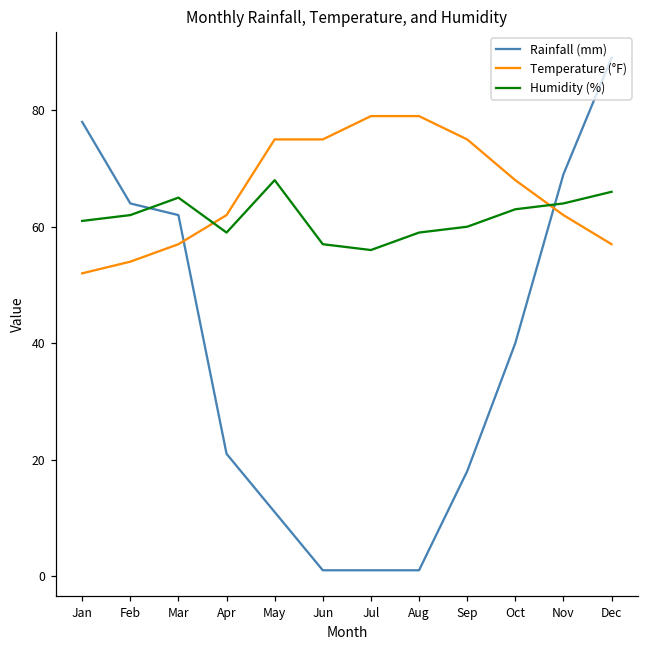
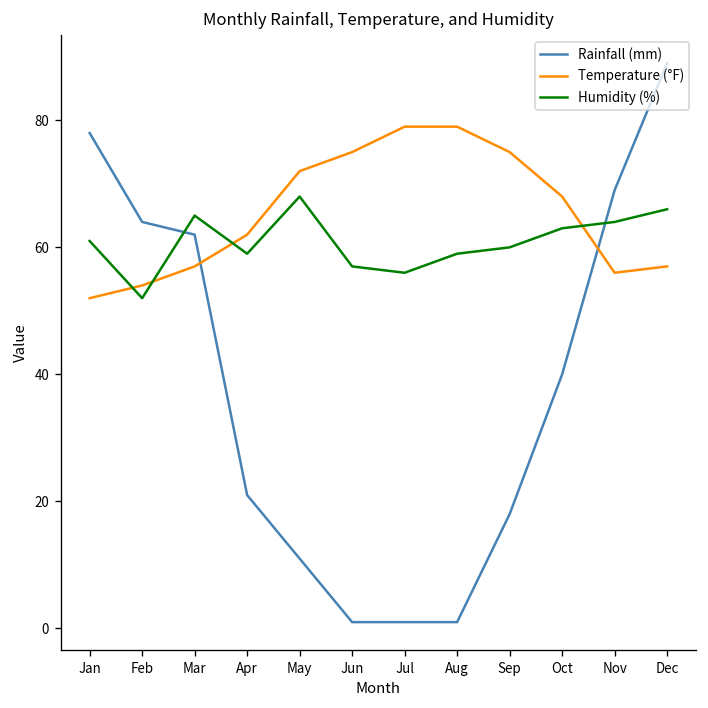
  {
    "Rainfall (mm)": {
      "Jan": 78,
      "Feb": 64,
      "Mar": 62,
      "Apr": 21,
      "May": 11,
      "Jun": 1,
      "Jul": 1,
      "Aug": 1,
      "Sep": 18,
      "Oct": 40,
      "Nov": 69
    },
    "Temperature (°F)": {
      "Jan": 52,
      "Feb": 54,
      "Mar": 57,
      "Apr": 62,
-     "May": 75,
+     "May": 72,
      "Jun": 75,
      "Jul": 79,
      "Aug": 79,
      "Sep": 75,
      "Oct": 68,
-     "Nov": 62,
+     "Nov": 56,
      "Dec": 57
    },
    "Humidity (%)": {
      "Jan": 61,
-     "Feb": 62,
+     "Feb": 52,
      "Mar": 65,
      "Apr": 59,
      "May": 68,
      "Jun": 57,
      "Jul": 56,
      "Aug": 59,
      "Sep": 60,
      "Oct": 63,
      "Nov": 64,
      "Dec": 66
    }
  }
